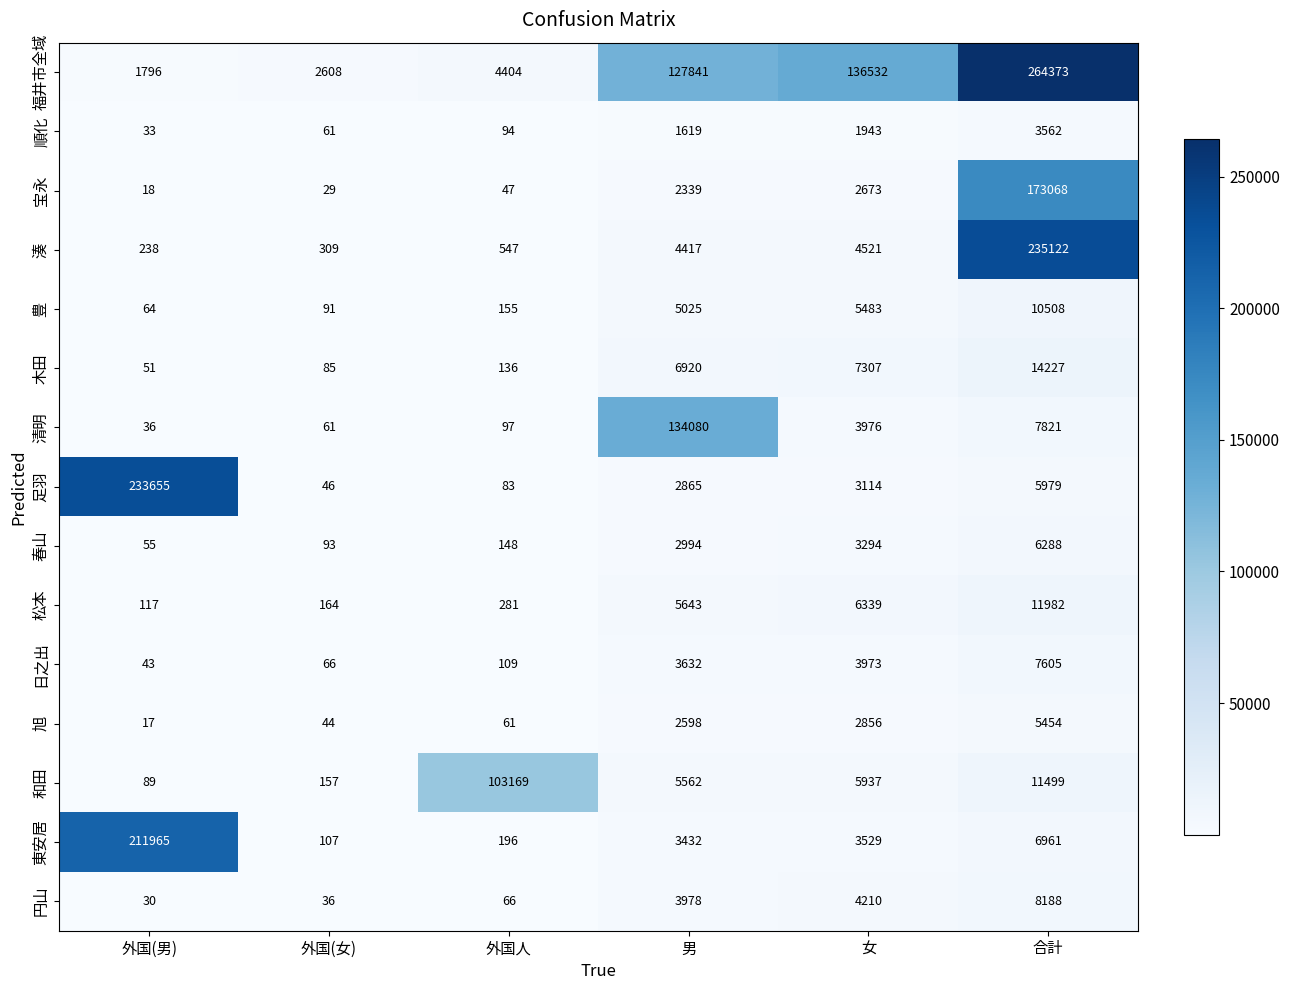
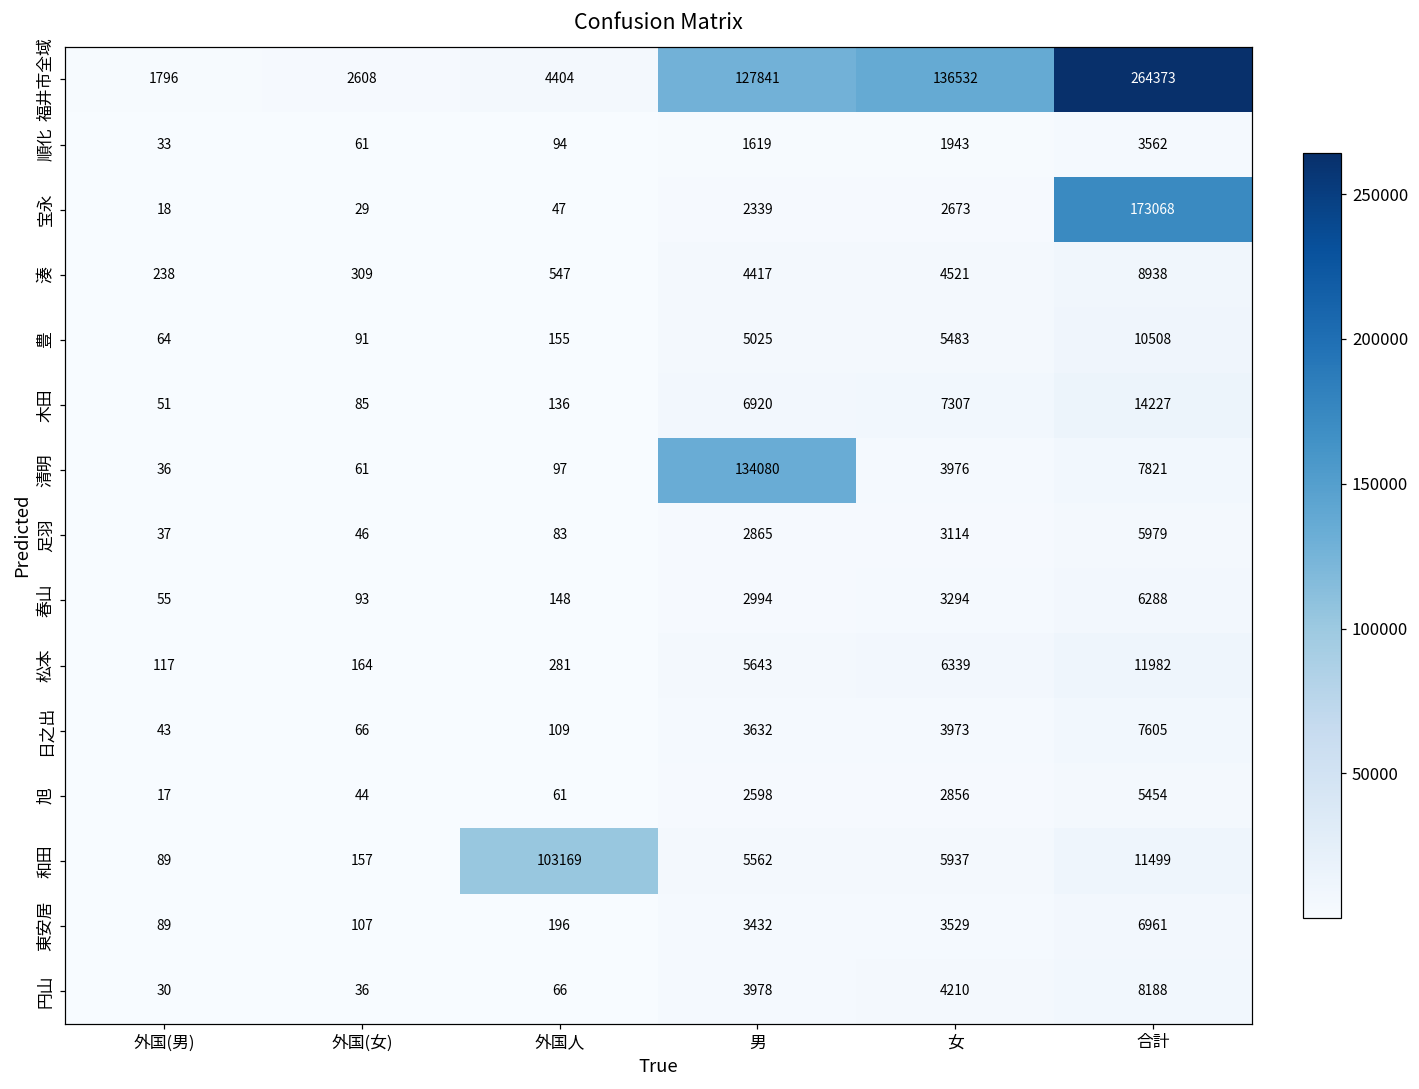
  {
    "福井市全域": {
      "外国(男)": 1796,
      "外国(女)": 2608,
      "外国人": 4404,
      "男": 127841,
      "女": 136532,
      "合計": 264373
    },
    "順化": {
      "外国(男)": 33,
      "外国(女)": 61,
      "外国人": 94,
      "男": 1619,
      "女": 1943,
      "合計": 3562
    },
    "宝永": {
      "外国(男)": 18,
      "外国(女)": 29,
      "外国人": 47,
      "男": 2339,
      "女": 2673,
      "合計": 173068
    },
    "湊": {
      "外国(男)": 238,
      "外国(女)": 309,
      "外国人": 547,
      "男": 4417,
      "女": 4521,
-     "合計": 235122
+     "合計": 8938
    },
    "豊": {
      "外国(男)": 64,
      "外国(女)": 91,
      "外国人": 155,
      "男": 5025,
      "女": 5483,
      "合計": 10508
    },
    "木田": {
      "外国(男)": 51,
      "外国(女)": 85,
      "外国人": 136,
      "男": 6920,
      "女": 7307,
      "合計": 14227
    },
    "清明": {
      "外国(男)": 36,
      "外国(女)": 61,
      "外国人": 97,
      "男": 134080,
      "女": 3976,
      "合計": 7821
    },
    "足羽": {
-     "外国(男)": 233655,
+     "外国(男)": 37,
      "外国(女)": 46,
      "外国人": 83,
      "男": 2865,
      "女": 3114,
      "合計": 5979
    },
    "春山": {
      "外国(男)": 55,
      "外国(女)": 93,
      "外国人": 148,
      "男": 2994,
      "女": 3294,
      "合計": 6288
    },
    "松本": {
      "外国(男)": 117,
      "外国(女)": 164,
      "外国人": 281,
      "男": 5643,
      "女": 6339,
      "合計": 11982
    },
    "日之出": {
      "外国(男)": 43,
      "外国(女)": 66,
      "外国人": 109,
      "男": 3632,
      "女": 3973,
      "合計": 7605
    },
    "旭": {
      "外国(男)": 17,
      "外国(女)": 44,
      "外国人": 61,
      "男": 2598,
      "女": 2856,
      "合計": 5454
    },
    "和田": {
      "外国(男)": 89,
      "外国(女)": 157,
      "外国人": 103169,
      "男": 5562,
      "女": 5937,
      "合計": 11499
    },
    "東安居": {
-     "外国(男)": 211965,
+     "外国(男)": 89,
      "外国(女)": 107,
      "外国人": 196,
      "男": 3432,
      "女": 3529,
      "合計": 6961
    },
    "円山": {
      "外国(男)": 30,
      "外国(女)": 36,
      "外国人": 66,
      "男": 3978,
      "女": 4210,
      "合計": 8188
    }
  }
